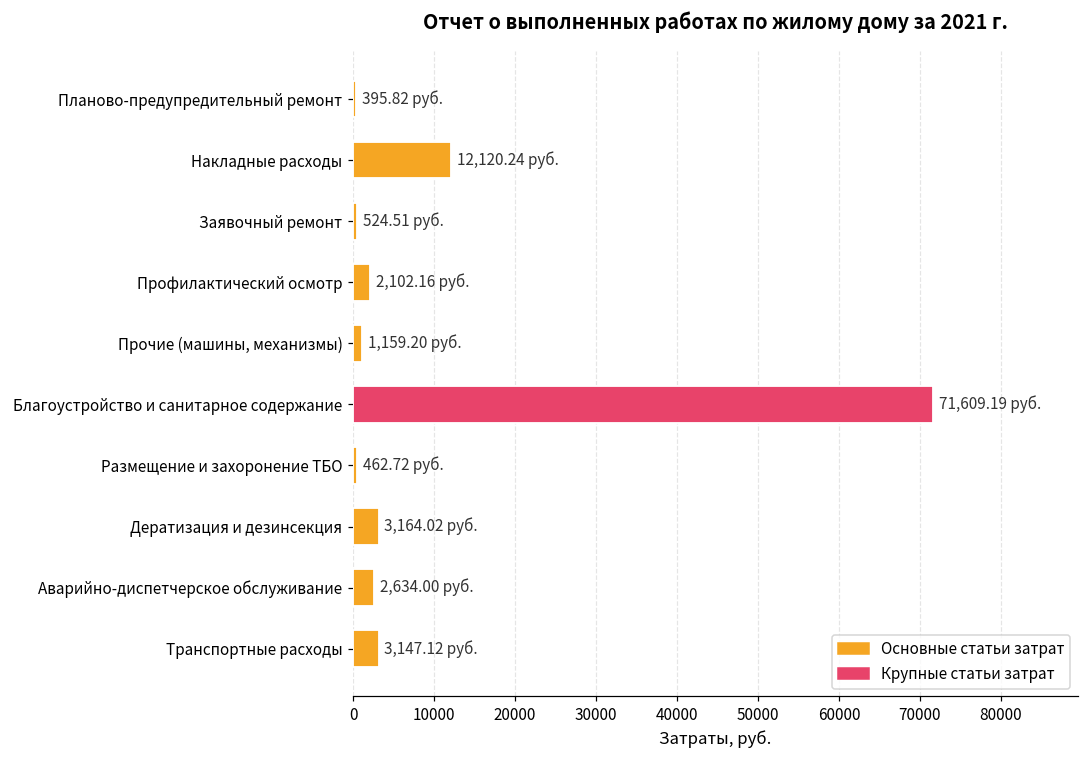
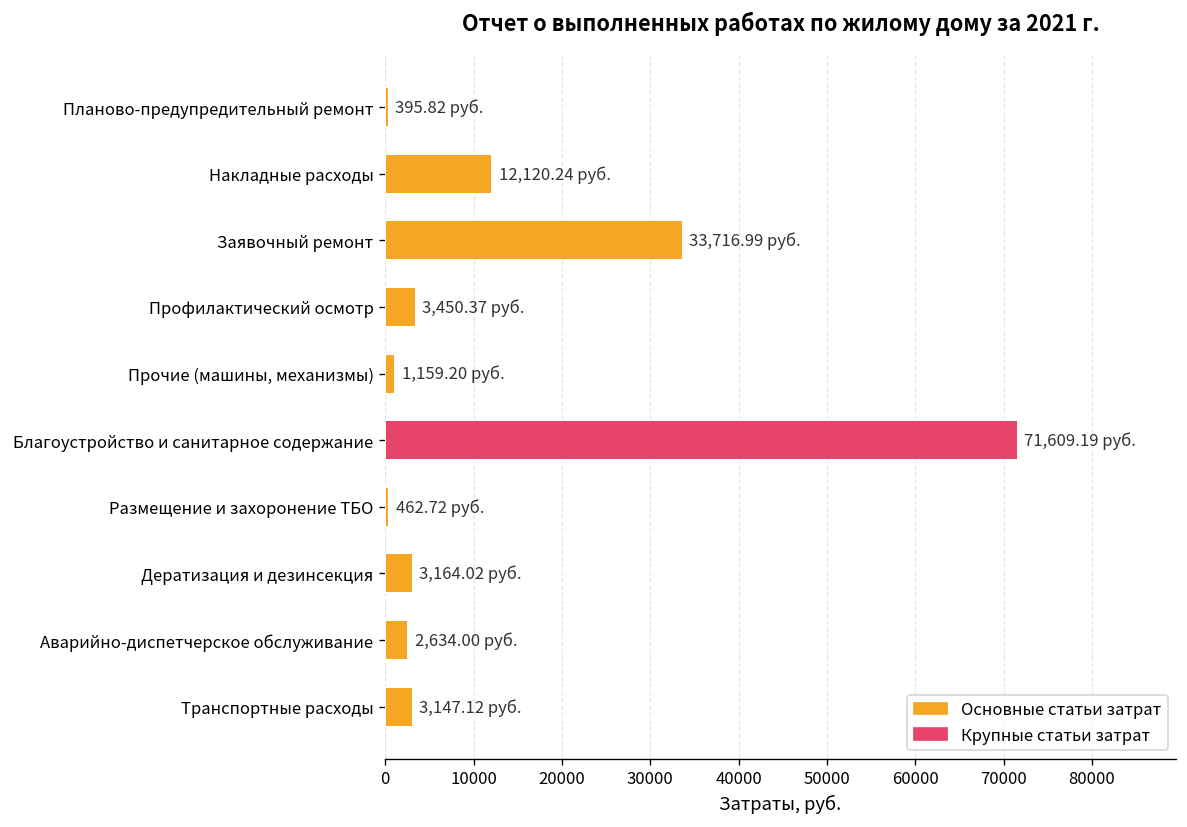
  {
    "Планово-предупредительный ремонт": "395.82",
    "Накладные расходы": "12,120.24",
-   "Заявочный ремонт": "524.51",
-   "Профилактический осмотр": "2,102.16",
+   "Заявочный ремонт": "33,716.99",
+   "Профилактический осмотр": "3,450.37",
    "Прочие (машины, механизмы)": "1,159.20",
    "Благоустройство и санитарное содержание": "71,609.19",
    "Размещение и захоронение ТБО": "462.72",
    "Дератизация и дезинсекция": "3,164.02",
    "Аварийно-диспетчерское обслуживание": "2,634.00",
    "Транспортные расходы": "3,147.12"
  }
